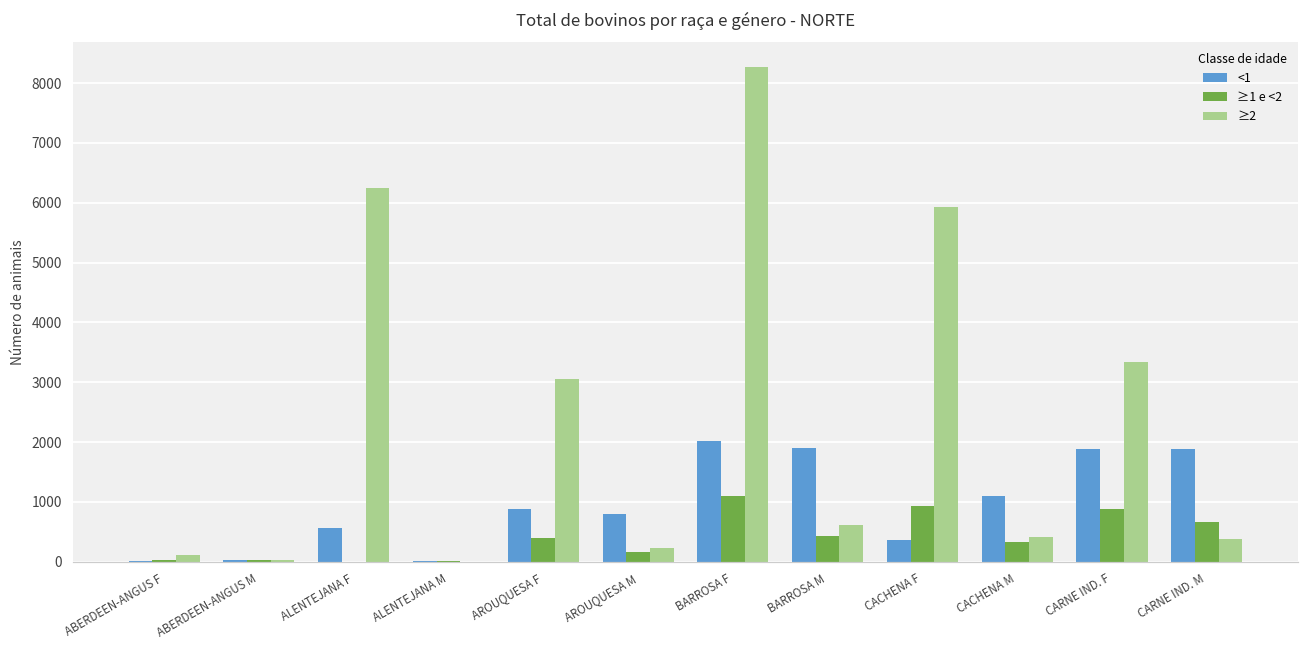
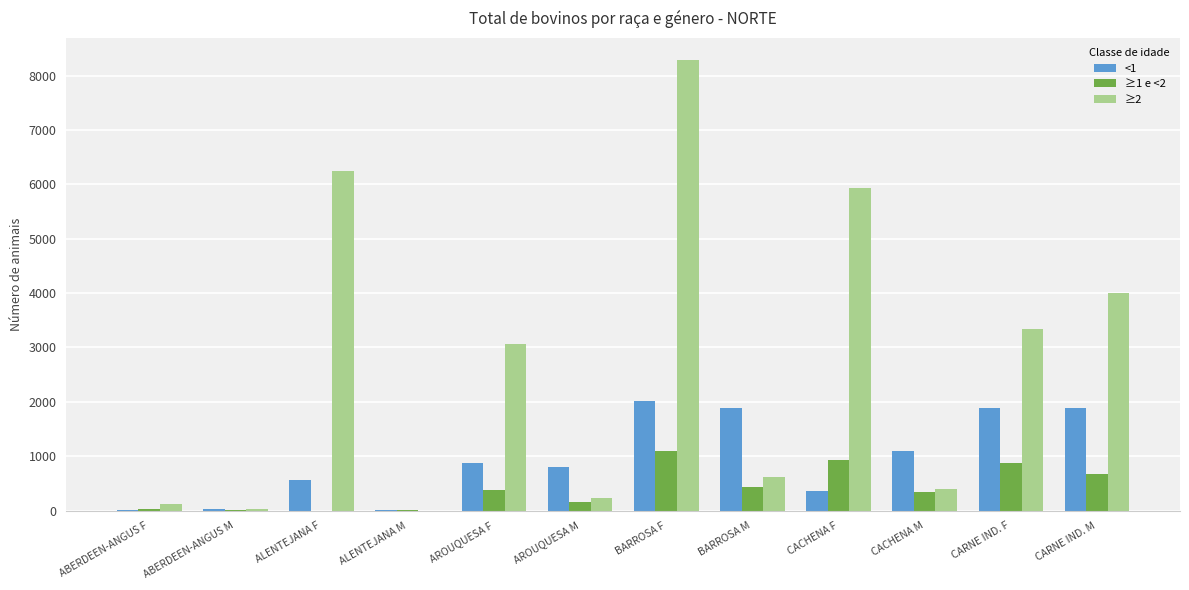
  {
    "<1": {
      "ALENTEJANA F": 600,
      "AROUQUESA F": 900,
      "AROUQUESA M": 800,
      "BARROSA F": 2000,
      "BARROSA M": 1900,
      "CACHENA F": 400,
      "CACHENA M": 1100,
      "CARNE IND. F": 1900,
      "CARNE IND. M": 1900
    },
    "≥1 e <2": {
      "ALENTEJANA F": 0,
      "AROUQUESA F": 400,
      "AROUQUESA M": 200,
      "BARROSA F": 1100,
      "BARROSA M": 400,
      "CACHENA F": 900,
      "CACHENA M": 300,
      "CARNE IND. F": 900,
      "CARNE IND. M": 700
    },
    "≥2": {
      "ABERDEEN-ANGUS F": 100,
      "ALENTEJANA F": 6200,
      "AROUQUESA F": 3100,
      "AROUQUESA M": 200,
      "BARROSA F": 8300,
      "BARROSA M": 600,
      "CACHENA F": 5900,
      "CACHENA M": 400,
      "CARNE IND. F": 3300,
-     "CARNE IND. M": 400
+     "CARNE IND. M": 4000
    }
  }
